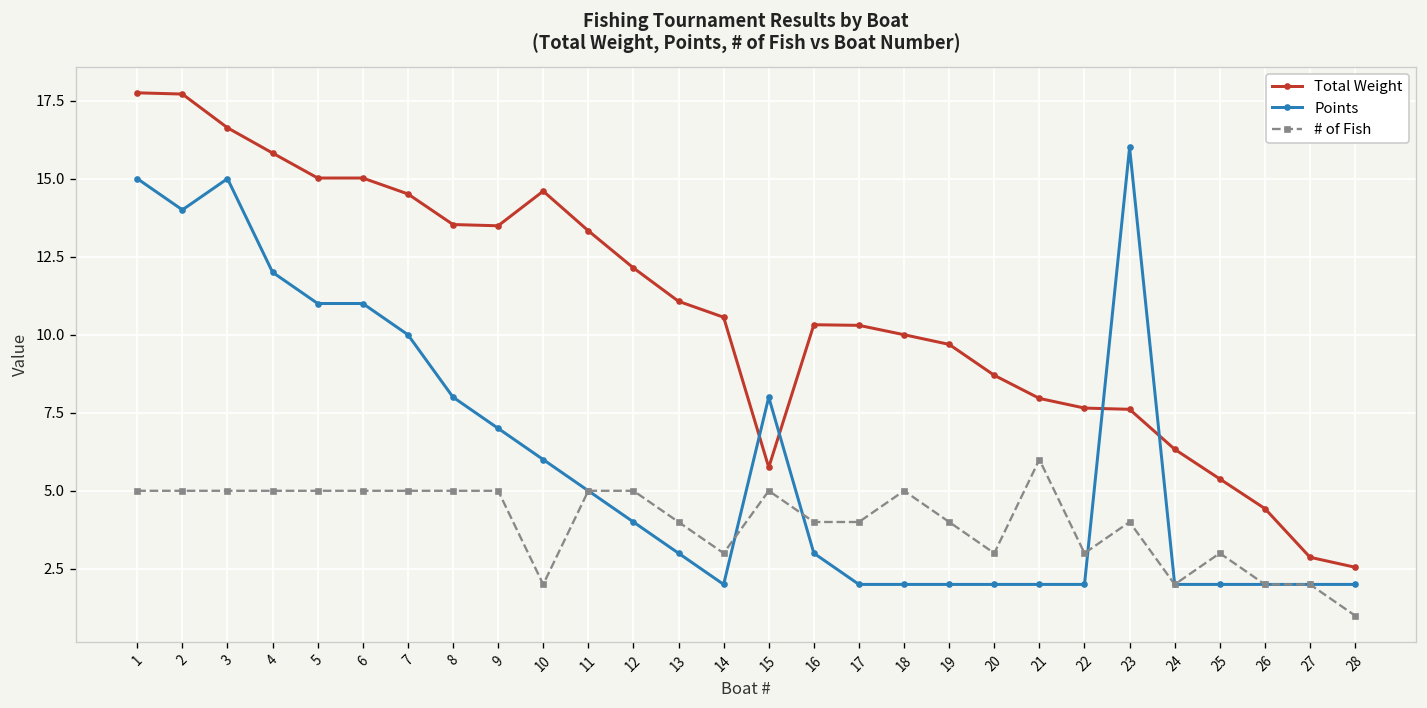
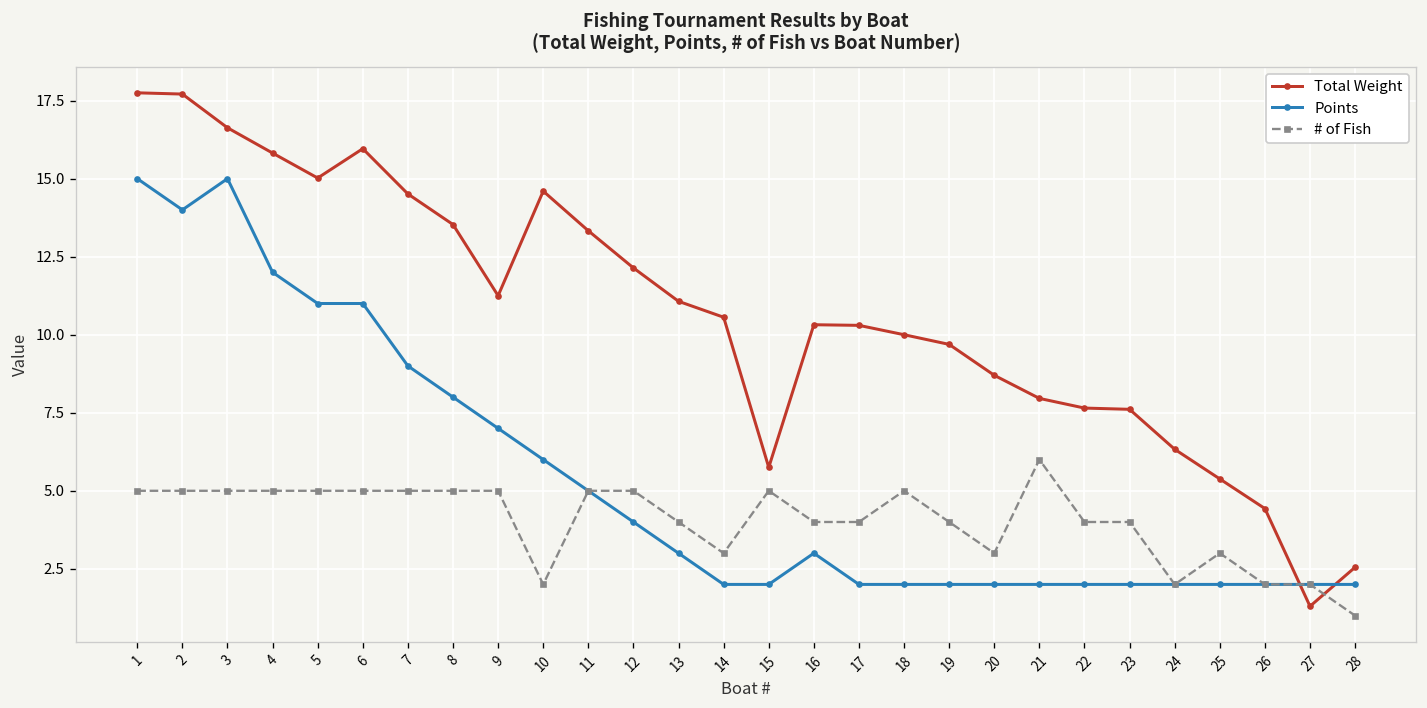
  {
    "Total Weight": {
      "1": 17.8,
      "2": 17.7,
      "3": 16.6,
      "4": 15.8,
      "5": 15.0,
-     "6": 15.0,
+     "6": 16.0,
      "7": 14.5,
      "8": 13.5,
-     "9": 13.5,
+     "9": 11.3,
      "10": 14.6,
      "11": 13.3,
      "12": 12.1,
      "13": 11.1,
      "14": 10.6,
      "15": 5.8,
      "16": 10.3,
      "17": 10.3,
      "18": 10.0,
      "19": 9.7,
      "20": 8.7,
      "21": 8.0,
      "22": 7.7,
      "23": 7.6,
      "24": 6.3,
      "25": 5.4,
      "26": 4.4,
-     "27": 2.9,
+     "27": 1.3,
      "28": 2.6
    },
    "Points": {
      "1": 15,
      "2": 14,
      "3": 15,
      "4": 12,
      "5": 11,
      "6": 11,
-     "7": 10,
+     "7": 9,
      "8": 8,
      "9": 7,
      "10": 6,
      "12": 4,
      "13": 3,
      "14": 2,
-     "15": 8,
+     "15": 2,
      "16": 3,
      "17": 2,
      "18": 2,
      "19": 2,
      "20": 2,
      "21": 2,
      "22": 2,
-     "23": 16,
+     "23": 2,
      "25": 2,
      "28": 2
    },
    "# of Fish": {
      "1": 5,
      "2": 5,
      "3": 5,
      "4": 5,
      "5": 5,
      "6": 5,
      "7": 5,
      "8": 5,
      "9": 5,
      "10": 2,
      "12": 5,
      "13": 4,
      "14": 3,
      "15": 5,
      "16": 4,
      "17": 4,
      "18": 5,
      "19": 4,
      "20": 3,
      "21": 6,
-     "22": 3,
+     "22": 4,
      "23": 4,
      "25": 3,
      "28": 1
    }
  }
